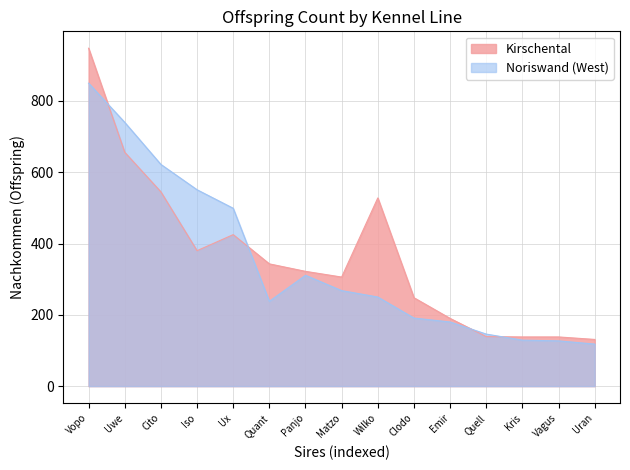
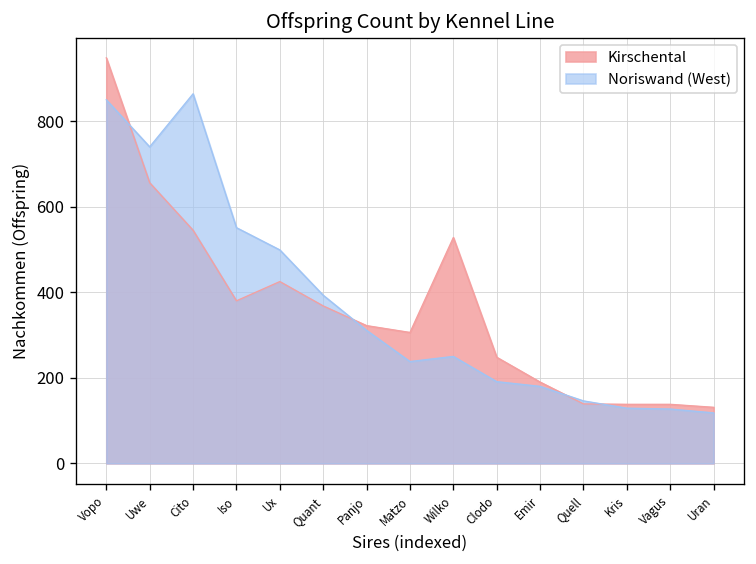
  {
    "Kirschental": {
      "Vopo": 950,
      "Uwe": 660,
      "Cito": 550,
      "Iso": 380,
      "Ux": 430,
-     "Quant": 340,
+     "Quant": 370,
      "Panjo": 320,
      "Matzo": 310,
      "Wilko": 530,
      "Clodo": 250,
      "Emir": 190,
      "Kris": 140,
      "Vagus": 140,
      "Uran": 130
    },
    "Noriswand (West)": {
      "Vopo": 850,
      "Uwe": 740,
-     "Cito": 620,
+     "Cito": 860,
      "Iso": 550,
      "Ux": 500,
-     "Quant": 240,
+     "Quant": 390,
      "Panjo": 310,
-     "Matzo": 270,
+     "Matzo": 240,
      "Wilko": 250,
      "Clodo": 190,
      "Emir": 180,
      "Kris": 130,
      "Vagus": 130,
      "Uran": 120
    }
  }
